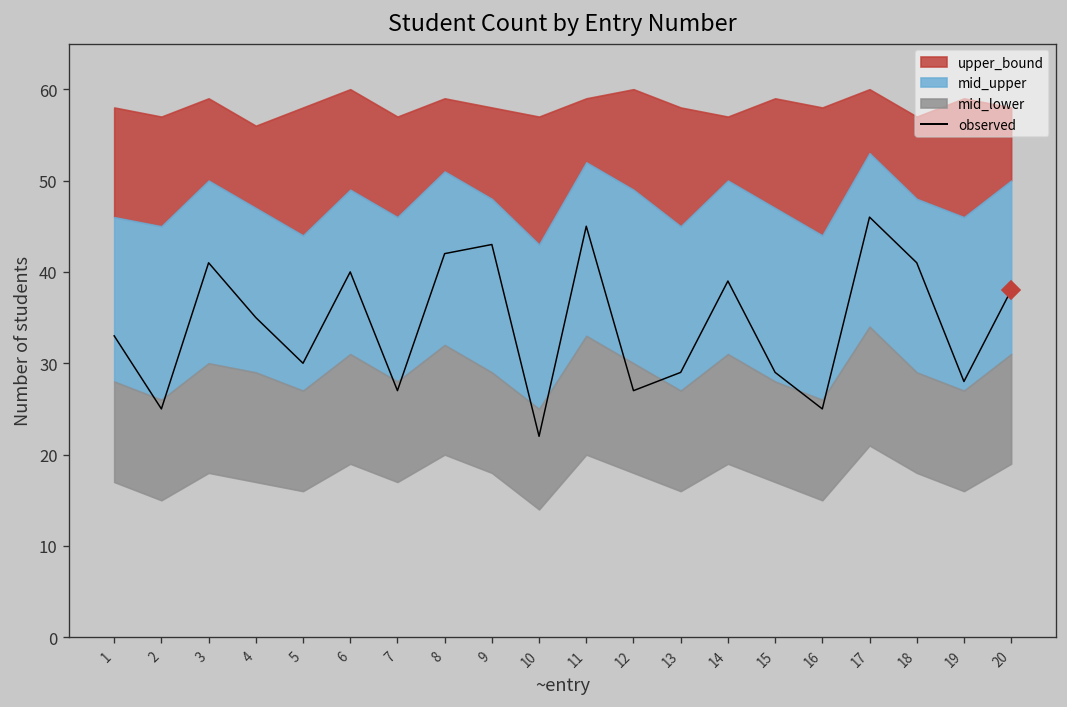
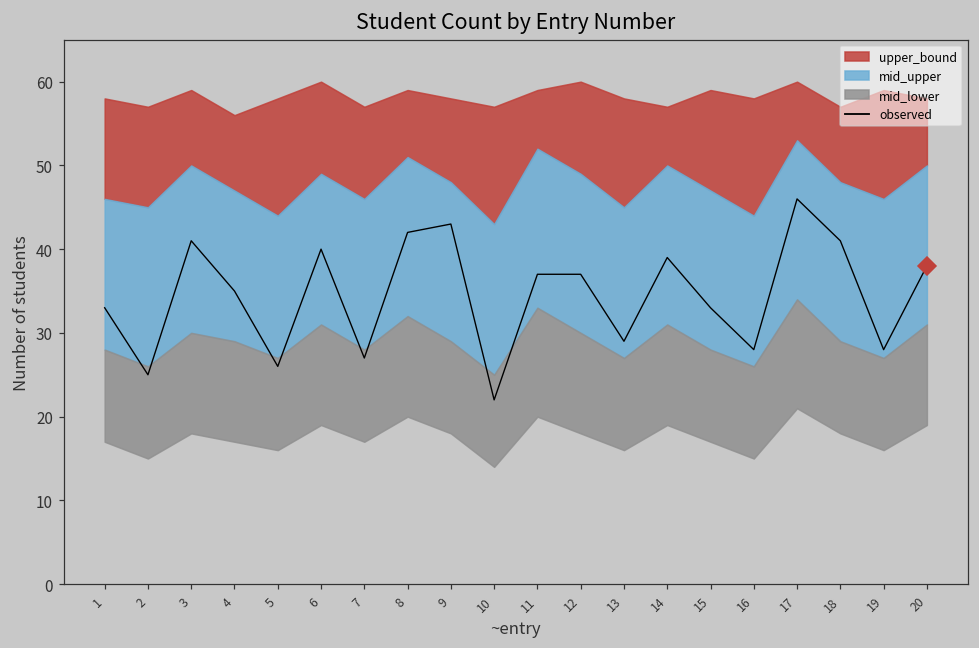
  {
    "observed": {
      "1": 33,
      "2": 25,
      "3": 41,
      "4": 35,
-     "5": 30,
+     "5": 26,
      "6": 40,
      "7": 27,
      "8": 42,
      "9": 43,
      "10": 22,
-     "11": 45,
-     "12": 27,
+     "11": 37,
+     "12": 37,
      "13": 29,
      "14": 39,
-     "15": 29,
-     "16": 25,
+     "15": 33,
+     "16": 28,
      "17": 46,
      "18": 41,
      "19": 28
    }
  }
